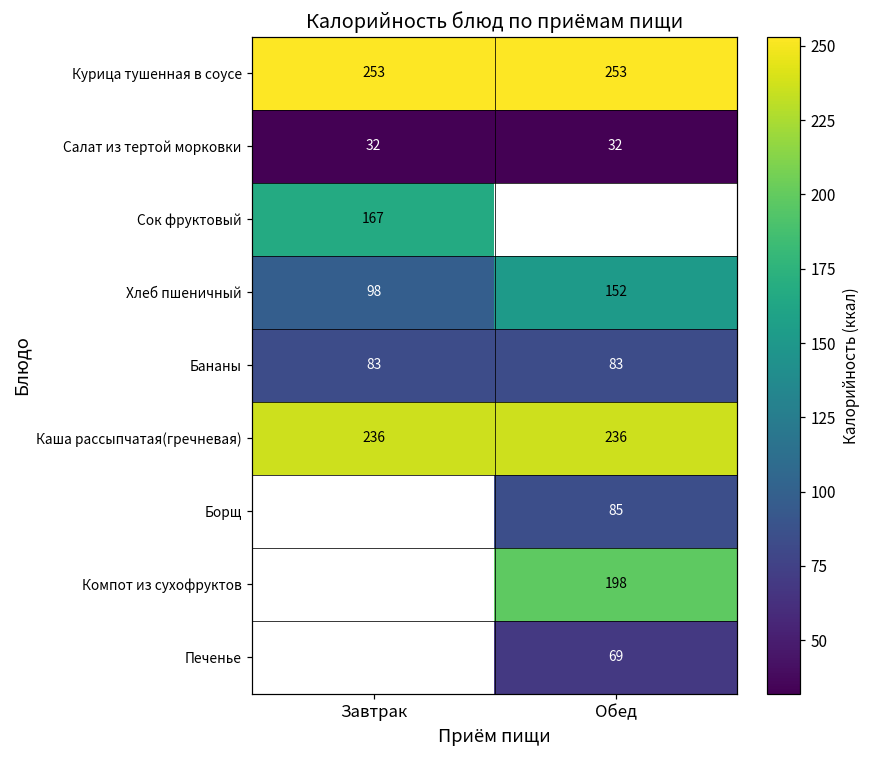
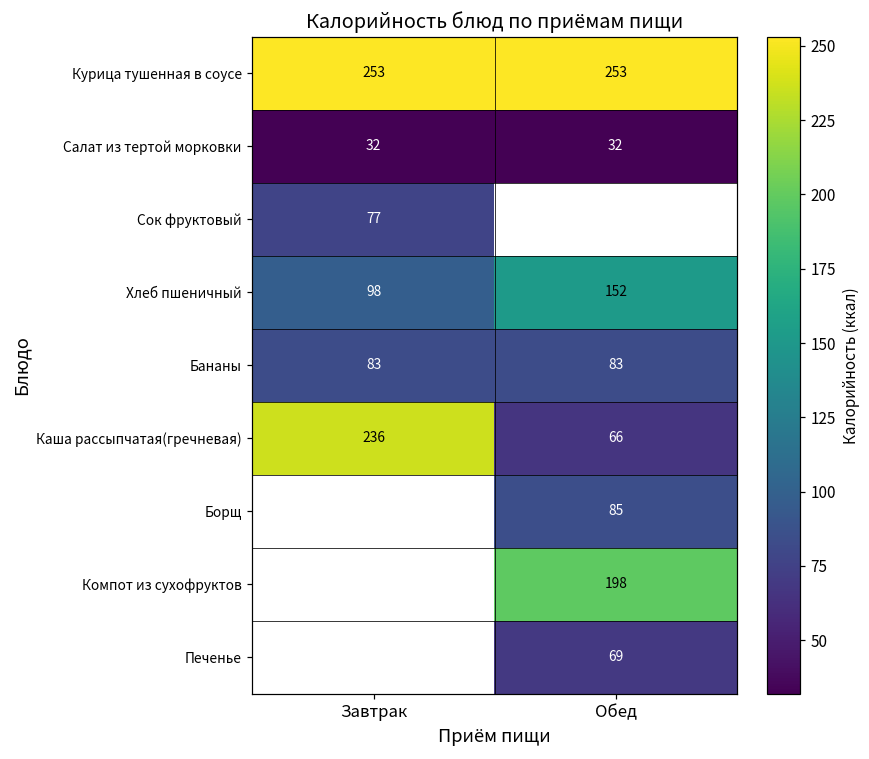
  {
    "Курица тушенная в соусе": {
      "Завтрак": 253,
      "Обед": 253
    },
    "Салат из тертой морковки": {
      "Завтрак": 32,
      "Обед": 32
    },
    "Сок фруктовый": {
-     "Завтрак": 167
+     "Завтрак": 77
    },
    "Хлеб пшеничный": {
      "Завтрак": 98,
      "Обед": 152
    },
    "Бананы": {
      "Завтрак": 83,
      "Обед": 83
    },
    "Каша рассыпчатая(гречневая)": {
      "Завтрак": 236,
-     "Обед": 236
+     "Обед": 66
    },
    "Борщ": {
      "Обед": 85
    },
    "Компот из сухофруктов": {
      "Обед": 198
    },
    "Печенье": {
      "Обед": 69
    }
  }
